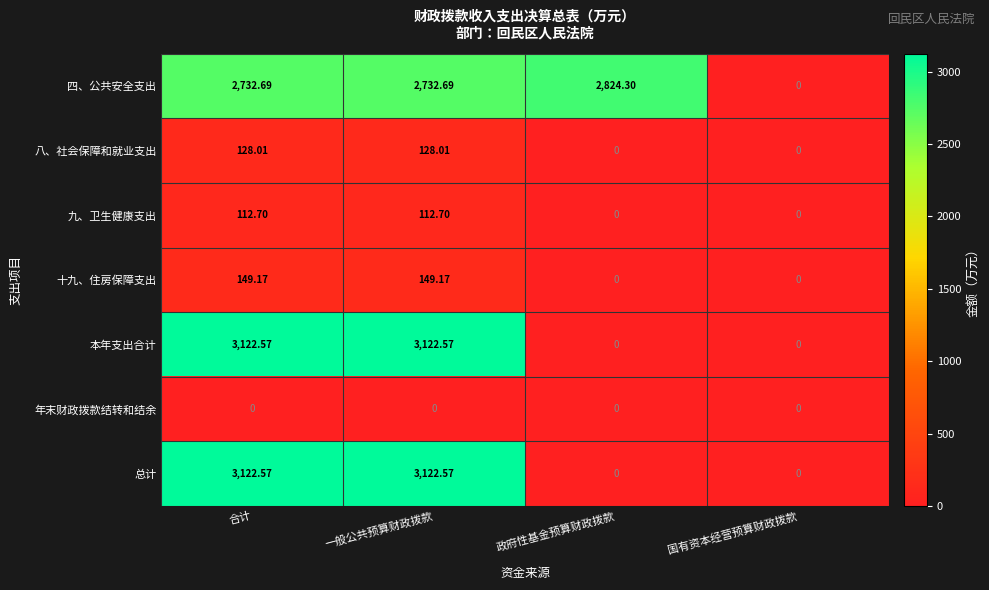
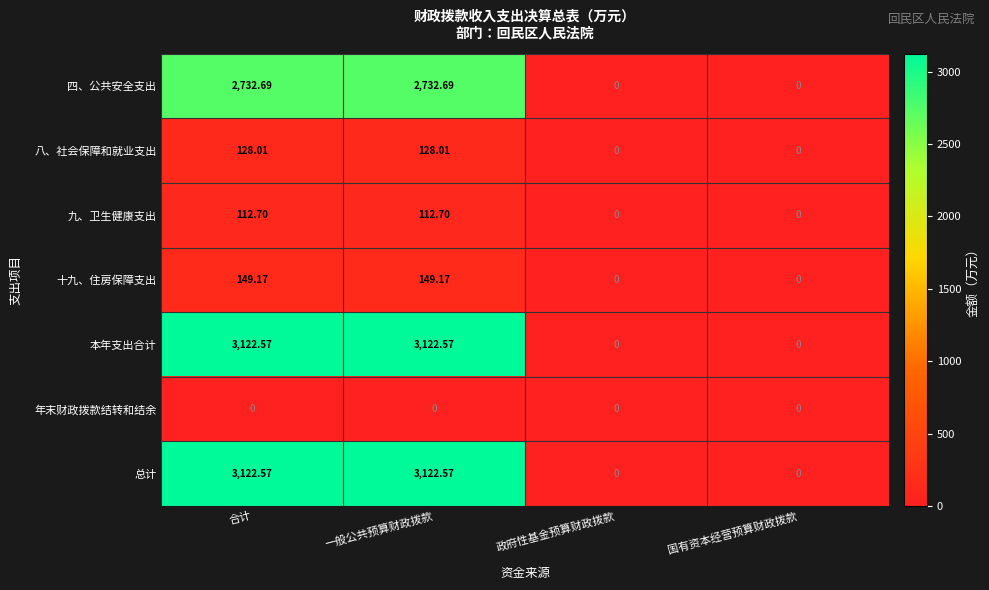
  {
    "四、公共安全支出": {
      "合计": "2,732.69",
      "一般公共预算财政拨款": "2,732.69",
-     "政府性基金预算财政拨款": "2,824.30",
+     "政府性基金预算财政拨款": "0",
      "国有资本经营预算财政拨款": "0"
    },
    "八、社会保障和就业支出": {
      "合计": "128.01",
      "一般公共预算财政拨款": "128.01",
      "政府性基金预算财政拨款": "0",
      "国有资本经营预算财政拨款": "0"
    },
    "九、卫生健康支出": {
      "合计": "112.70",
      "一般公共预算财政拨款": "112.70",
      "政府性基金预算财政拨款": "0",
      "国有资本经营预算财政拨款": "0"
    },
    "十九、住房保障支出": {
      "合计": "149.17",
      "一般公共预算财政拨款": "149.17",
      "政府性基金预算财政拨款": "0",
      "国有资本经营预算财政拨款": "0"
    },
    "本年支出合计": {
      "合计": "3,122.57",
      "一般公共预算财政拨款": "3,122.57",
      "政府性基金预算财政拨款": "0",
      "国有资本经营预算财政拨款": "0"
    },
    "年末财政拨款结转和结余": {
      "合计": "0",
      "一般公共预算财政拨款": "0",
      "政府性基金预算财政拨款": "0",
      "国有资本经营预算财政拨款": "0"
    },
    "总计": {
      "合计": "3,122.57",
      "一般公共预算财政拨款": "3,122.57",
      "政府性基金预算财政拨款": "0",
      "国有资本经营预算财政拨款": "0"
    }
  }
